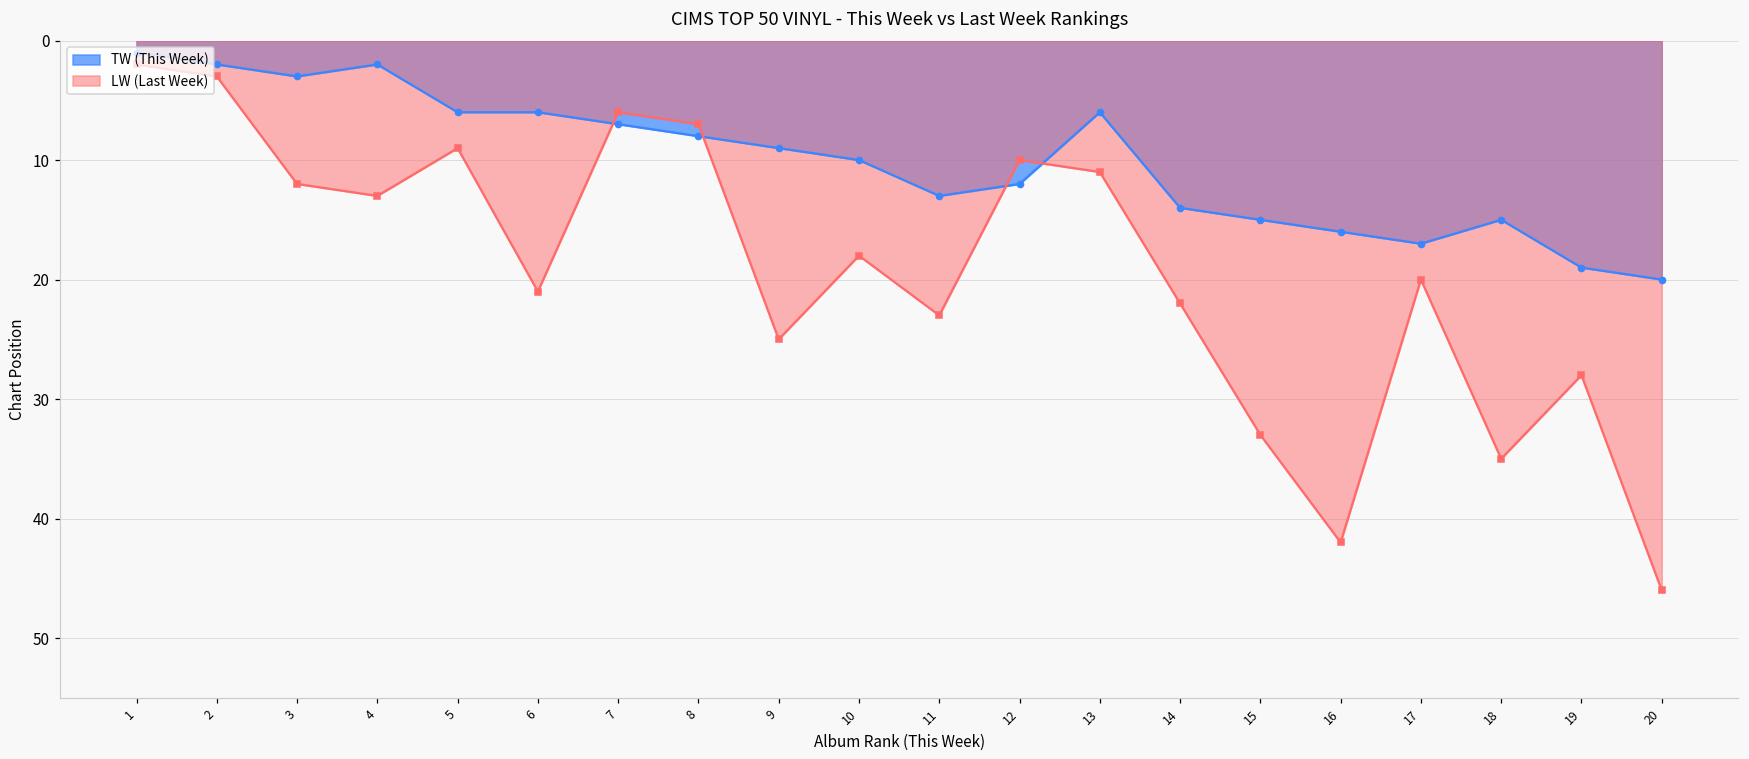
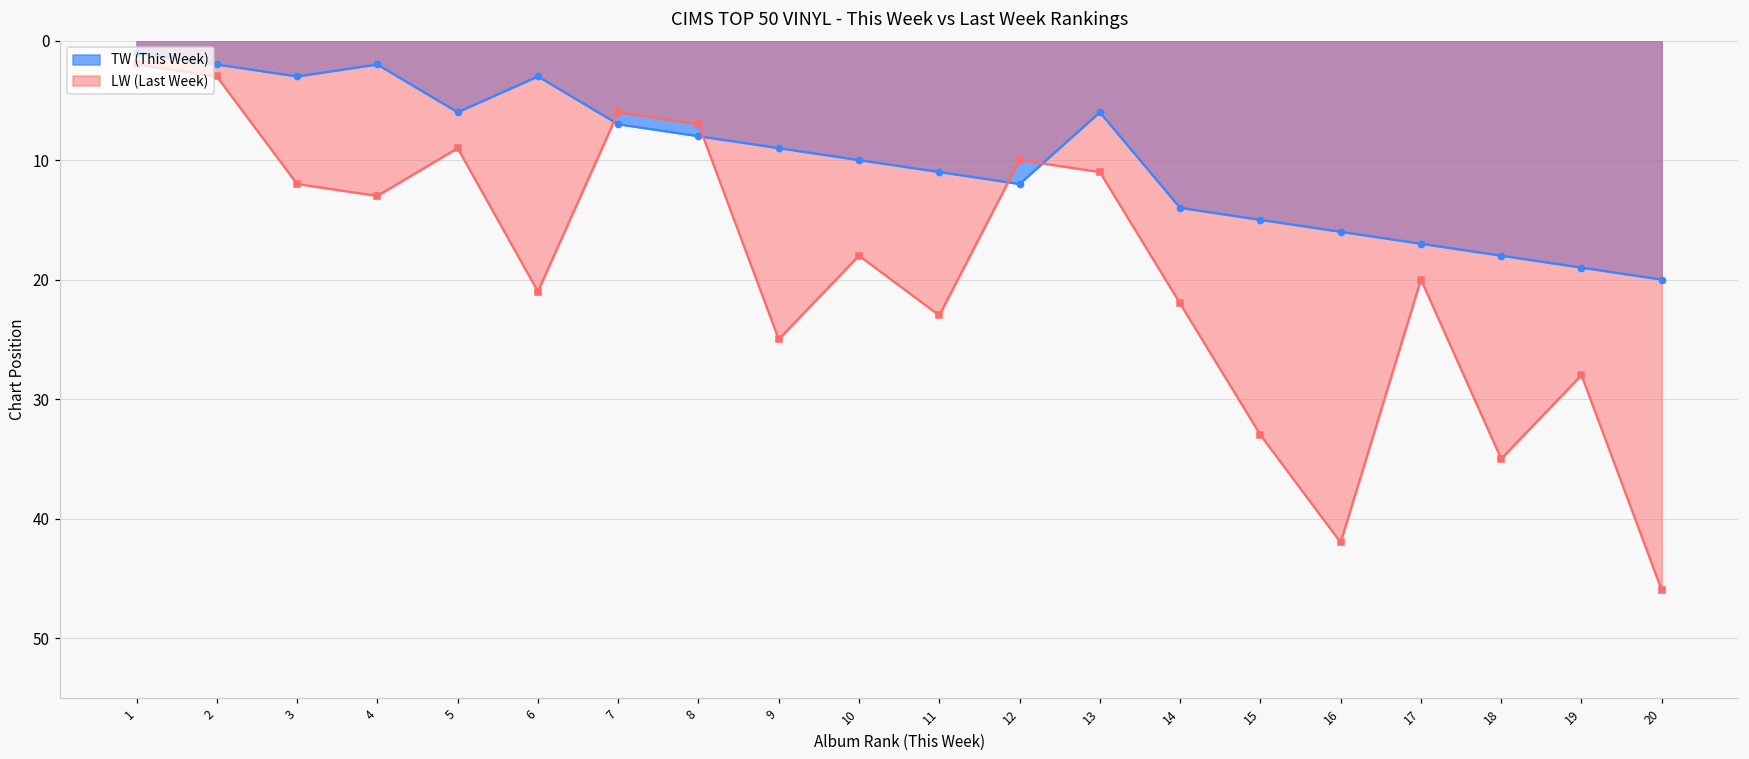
  {
    "TW (This Week)": {
      "2": 2,
      "3": 3,
      "4": 2,
      "5": 6,
-     "6": 6,
+     "6": 3,
      "7": 7,
      "8": 8,
      "9": 9,
      "10": 10,
-     "11": 13,
+     "11": 11,
      "12": 12,
      "13": 6,
      "14": 14,
      "15": 15,
      "16": 16,
      "17": 17,
-     "18": 15,
+     "18": 18,
      "19": 19,
      "20": 20
    },
    "LW (Last Week)": {
      "2": 3,
      "3": 12,
      "4": 13,
      "5": 9,
      "6": 21,
      "7": 6,
      "8": 7,
      "9": 25,
      "10": 18,
      "11": 23,
      "12": 10,
      "13": 11,
      "14": 22,
      "15": 33,
      "16": 42,
      "17": 20,
      "18": 35,
      "19": 28,
      "20": 46
    }
  }
